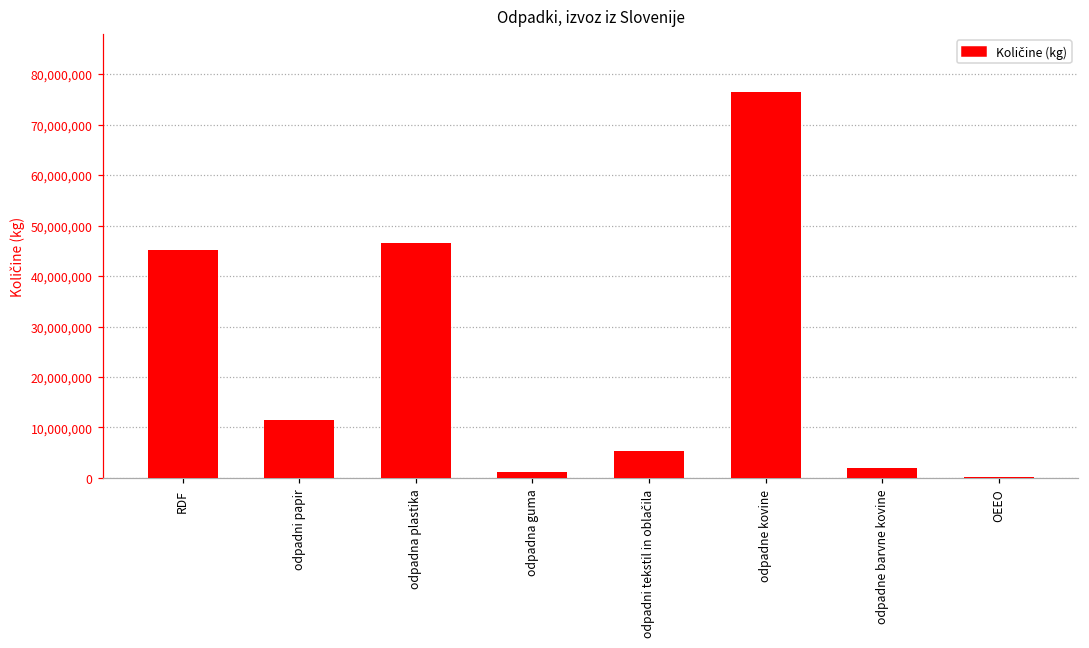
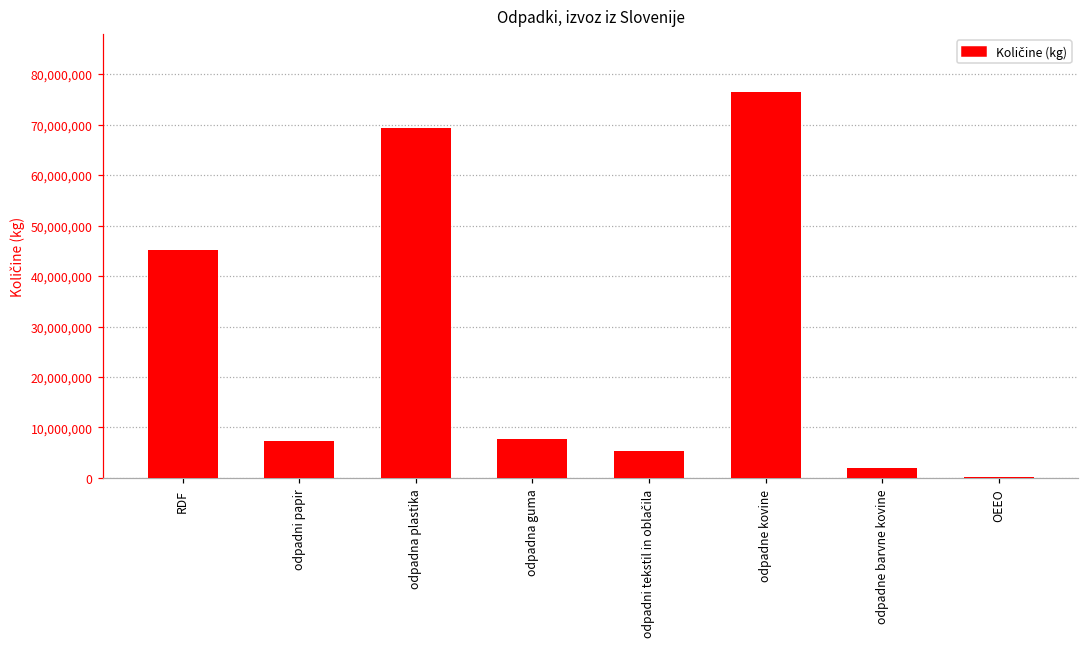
  {
    "RDF": "45,000,000",
-   "odpadni papir": "11,000,000",
-   "odpadna plastika": "46,000,000",
-   "odpadna guma": "1,000,000",
+   "odpadni papir": "7,000,000",
+   "odpadna plastika": "69,000,000",
+   "odpadna guma": "8,000,000",
    "odpadni tekstil in oblačila": "5,000,000",
    "odpadne kovine": "76,000,000",
    "odpadne barvne kovine": "2,000,000"
  }
